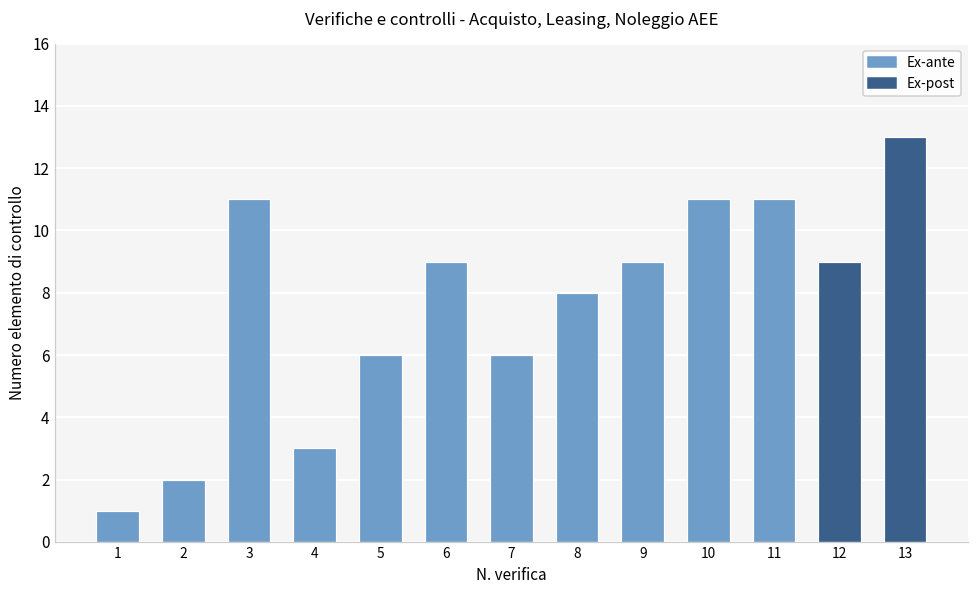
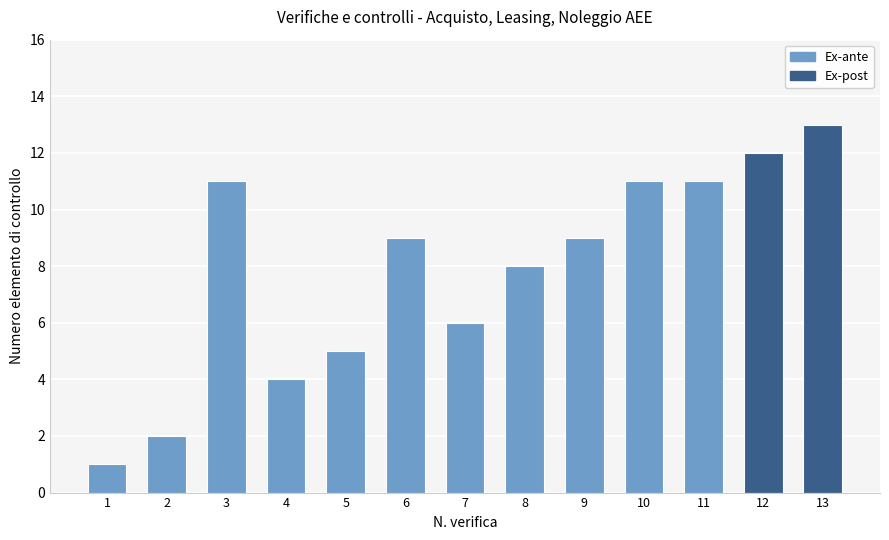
  {
    "1": 1,
    "2": 2,
    "3": 11,
-   "4": 3,
-   "5": 6,
+   "4": 4,
+   "5": 5,
    "6": 9,
    "7": 6,
    "8": 8,
    "9": 9,
    "10": 11,
    "11": 11,
-   "12": 9,
+   "12": 12,
    "13": 13
  }
